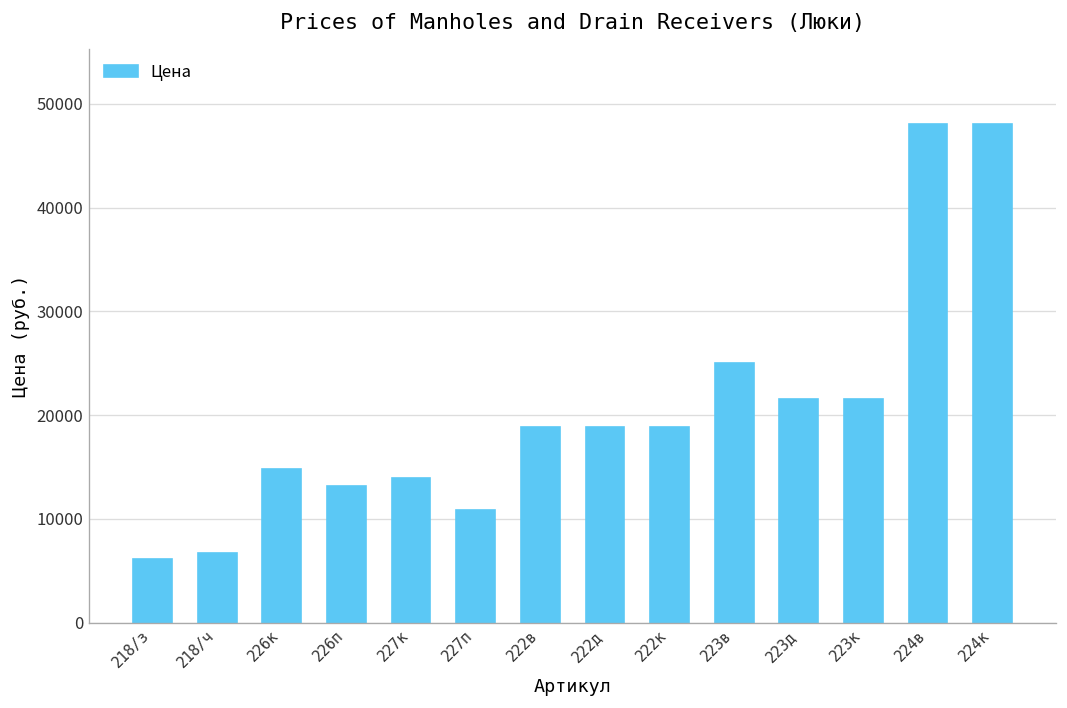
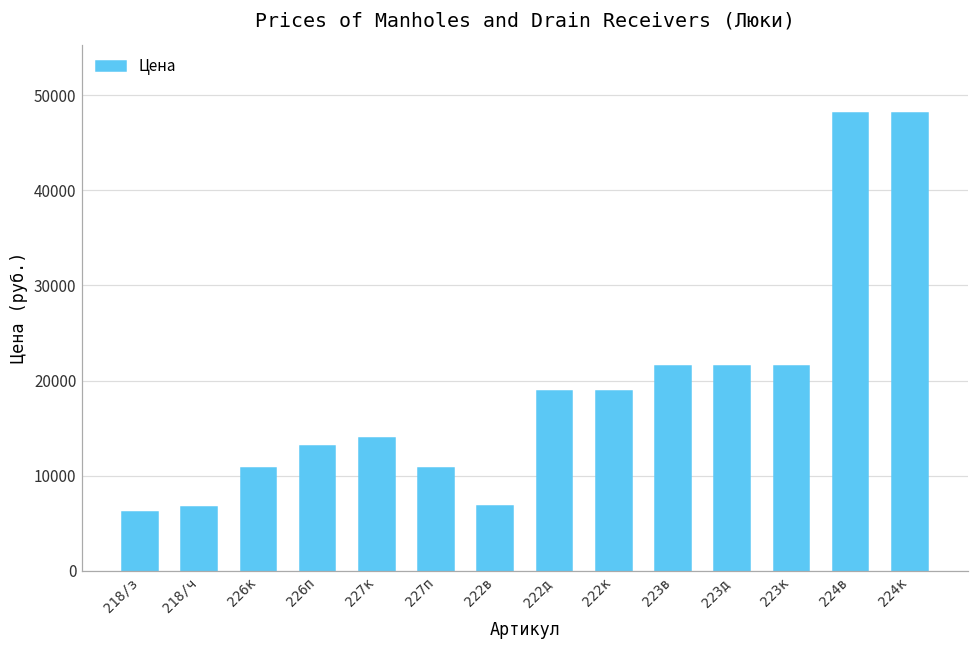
  {
    "218/з": 6000,
    "218/ч": 7000,
-   "226к": 15000,
+   "226к": 11000,
    "226п": 13000,
    "227к": 14000,
    "227п": 11000,
-   "222в": 19000,
+   "222в": 7000,
    "222д": 19000,
    "222к": 19000,
-   "223в": 25000,
+   "223в": 22000,
    "223д": 22000,
    "223к": 22000,
    "224в": 48000,
    "224к": 48000
  }
